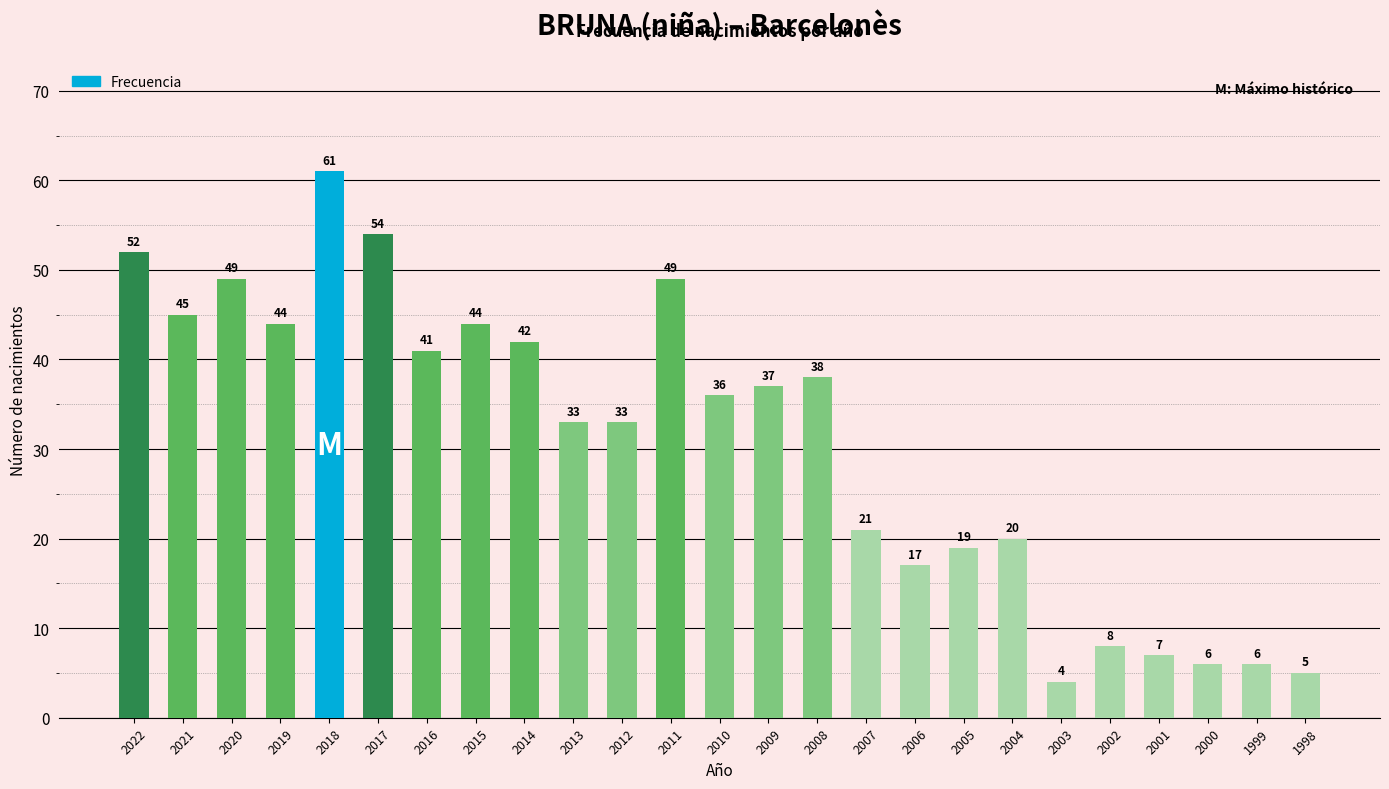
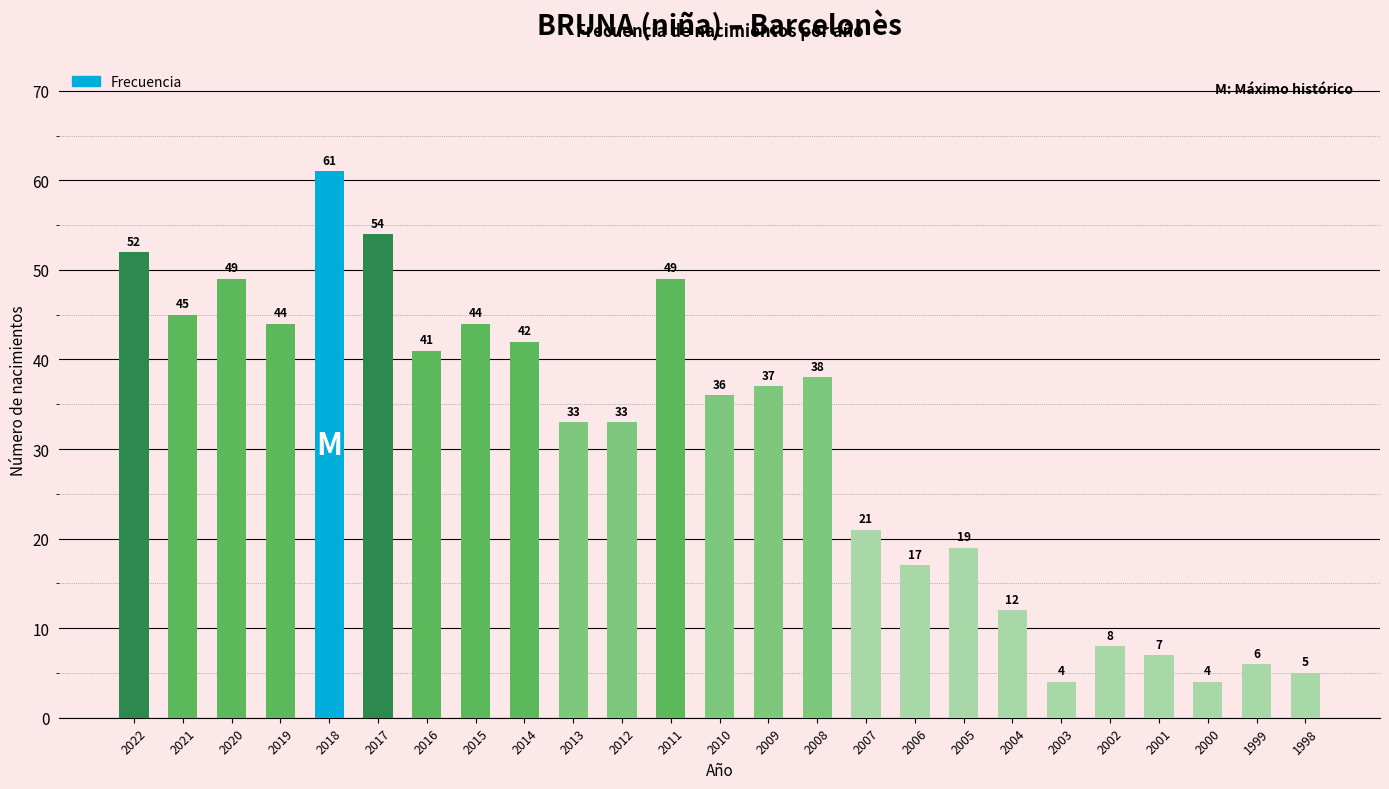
  {
    "2022": 52,
    "2021": 45,
    "2020": 49,
    "2019": 44,
    "2018": 61,
    "2017": 54,
    "2016": 41,
    "2015": 44,
    "2014": 42,
    "2013": 33,
    "2012": 33,
    "2011": 49,
    "2010": 36,
    "2009": 37,
    "2008": 38,
    "2007": 21,
    "2006": 17,
    "2005": 19,
-   "2004": 20,
+   "2004": 12,
    "2003": 4,
    "2002": 8,
    "2001": 7,
-   "2000": 6,
+   "2000": 4,
    "1999": 6,
    "1998": 5
  }
